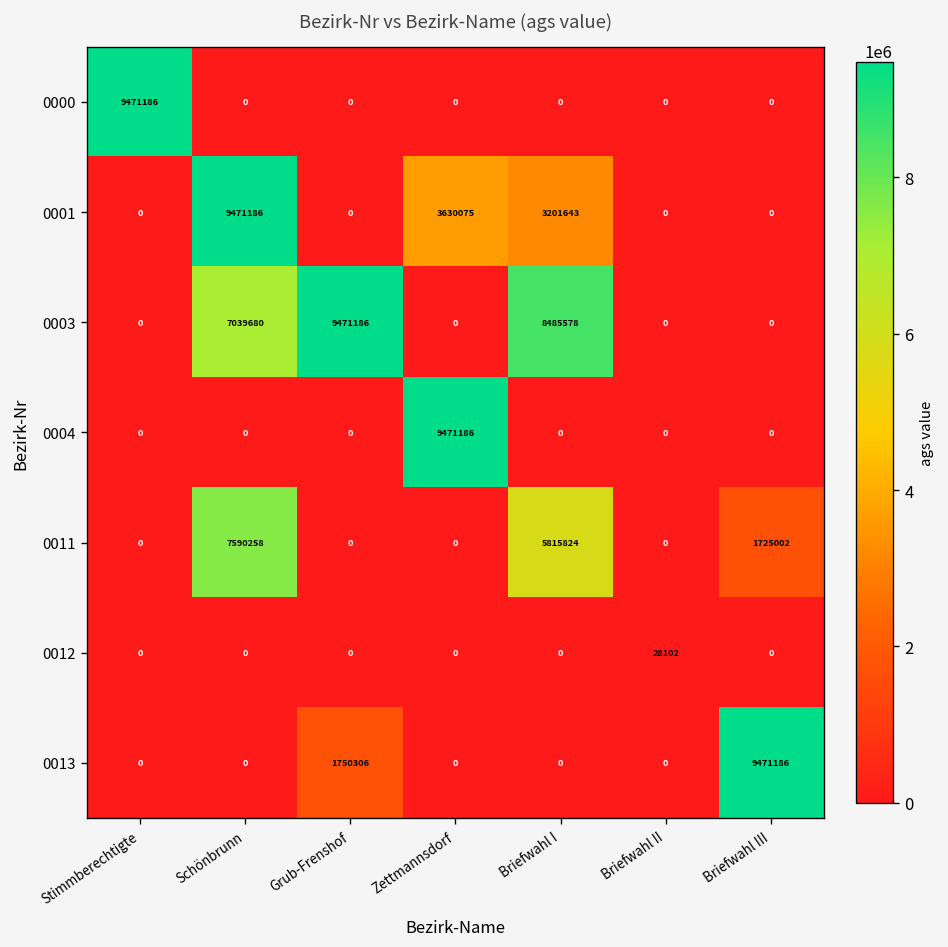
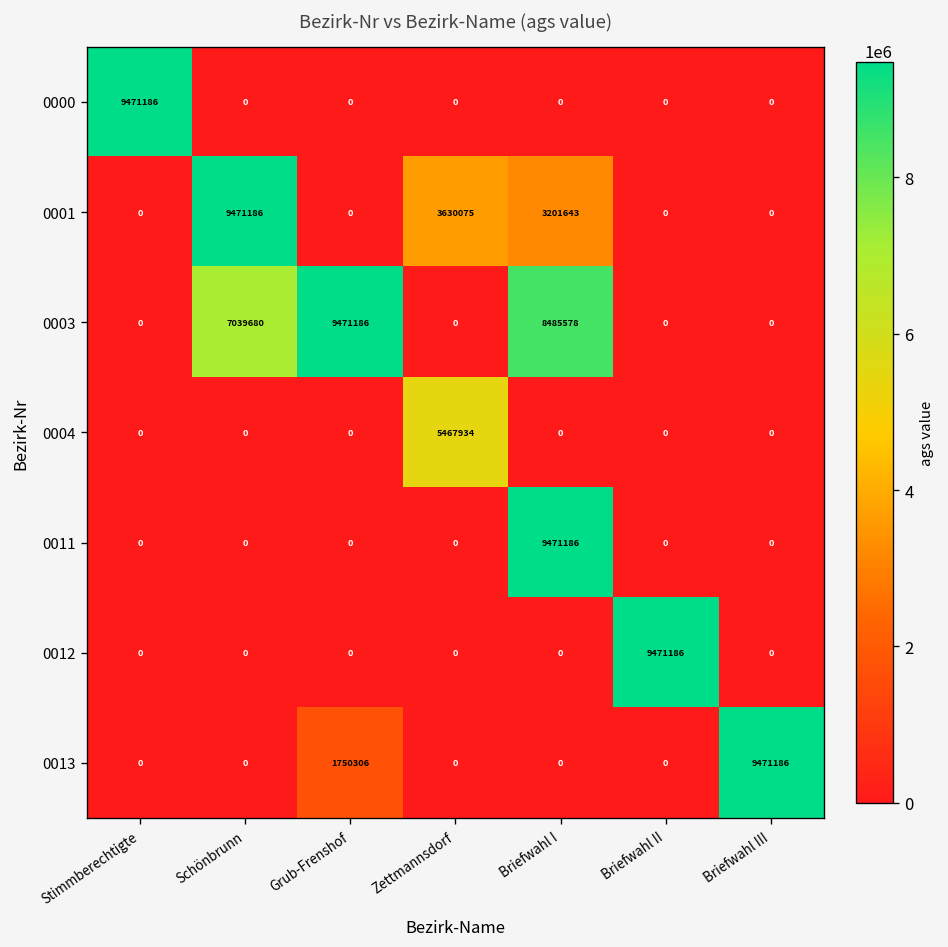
  {
    "0000": {
      "Stimmberechtigte": 9471186,
      "Schönbrunn": 0,
      "Grub-Frenshof": 0,
      "Zettmannsdorf": 0,
      "Briefwahl I": 0,
      "Briefwahl II": 0,
      "Briefwahl III": 0
    },
    "0001": {
      "Stimmberechtigte": 0,
      "Schönbrunn": 9471186,
      "Grub-Frenshof": 0,
      "Zettmannsdorf": 3630075,
      "Briefwahl I": 3201643,
      "Briefwahl II": 0,
      "Briefwahl III": 0
    },
    "0003": {
      "Stimmberechtigte": 0,
      "Schönbrunn": 7039680,
      "Grub-Frenshof": 9471186,
      "Zettmannsdorf": 0,
      "Briefwahl I": 8485578,
      "Briefwahl II": 0,
      "Briefwahl III": 0
    },
    "0004": {
      "Stimmberechtigte": 0,
      "Schönbrunn": 0,
      "Grub-Frenshof": 0,
-     "Zettmannsdorf": 9471186,
+     "Zettmannsdorf": 5467934,
      "Briefwahl I": 0,
      "Briefwahl II": 0,
      "Briefwahl III": 0
    },
    "0011": {
      "Stimmberechtigte": 0,
-     "Schönbrunn": 7590258,
+     "Schönbrunn": 0,
      "Grub-Frenshof": 0,
      "Zettmannsdorf": 0,
-     "Briefwahl I": 5815824,
+     "Briefwahl I": 9471186,
      "Briefwahl II": 0,
-     "Briefwahl III": 1725002
+     "Briefwahl III": 0
    },
    "0012": {
      "Stimmberechtigte": 0,
      "Schönbrunn": 0,
      "Grub-Frenshof": 0,
      "Zettmannsdorf": 0,
      "Briefwahl I": 0,
-     "Briefwahl II": 28102,
+     "Briefwahl II": 9471186,
      "Briefwahl III": 0
    },
    "0013": {
      "Stimmberechtigte": 0,
      "Schönbrunn": 0,
      "Grub-Frenshof": 1750306,
      "Zettmannsdorf": 0,
      "Briefwahl I": 0,
      "Briefwahl II": 0,
      "Briefwahl III": 9471186
    }
  }
